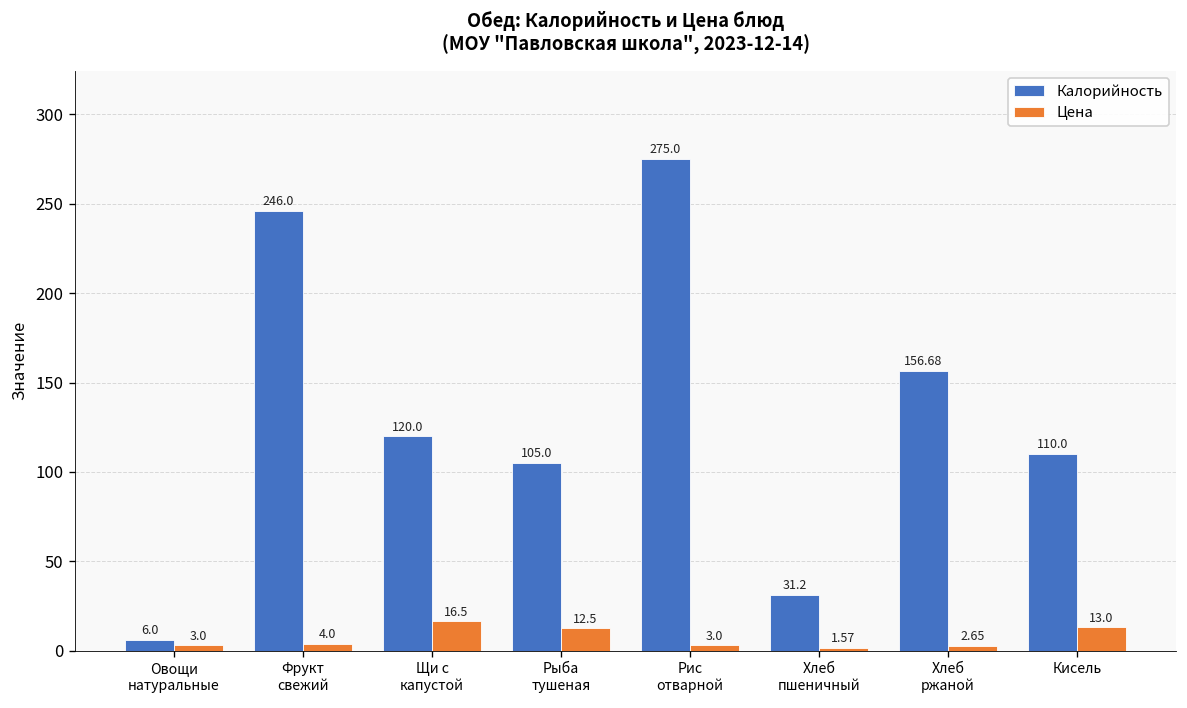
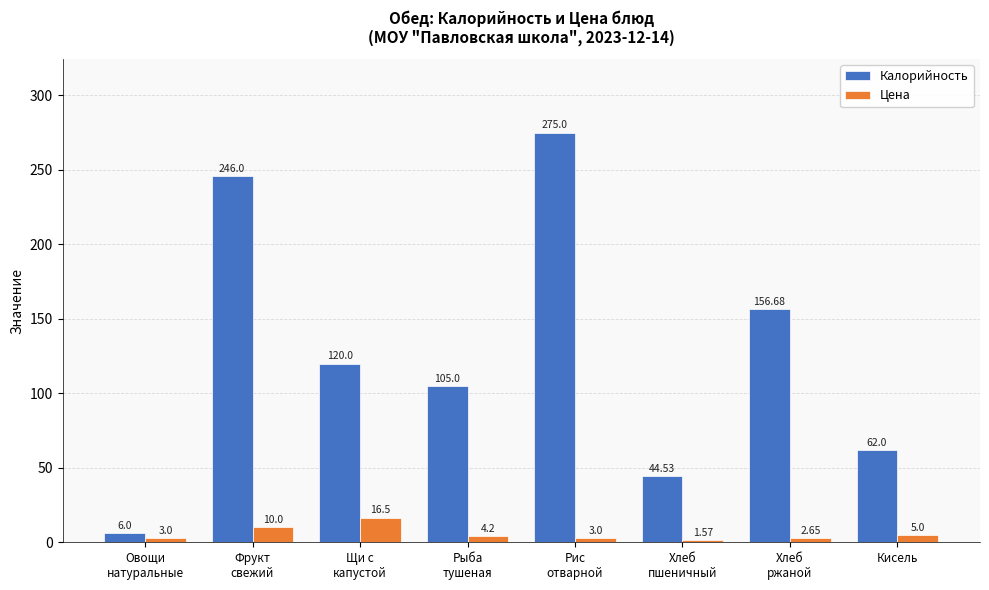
  {
    "Калорийность": {
      "Овощи натуральные": 6.0,
      "Фрукт свежий": 246.0,
      "Щи с капустой": 120.0,
      "Рыба тушеная": 105.0,
      "Рис отварной": 275.0,
-     "Хлеб пшеничный": 31.2,
+     "Хлеб пшеничный": 44.53,
      "Хлеб ржаной": 156.68,
-     "Кисель": 110.0
+     "Кисель": 62.0
    },
    "Цена": {
      "Овощи натуральные": 3.0,
-     "Фрукт свежий": 4.0,
+     "Фрукт свежий": 10.0,
      "Щи с капустой": 16.5,
-     "Рыба тушеная": 12.5,
+     "Рыба тушеная": 4.2,
      "Рис отварной": 3.0,
      "Хлеб пшеничный": 1.57,
      "Хлеб ржаной": 2.65,
-     "Кисель": 13.0
+     "Кисель": 5.0
    }
  }
